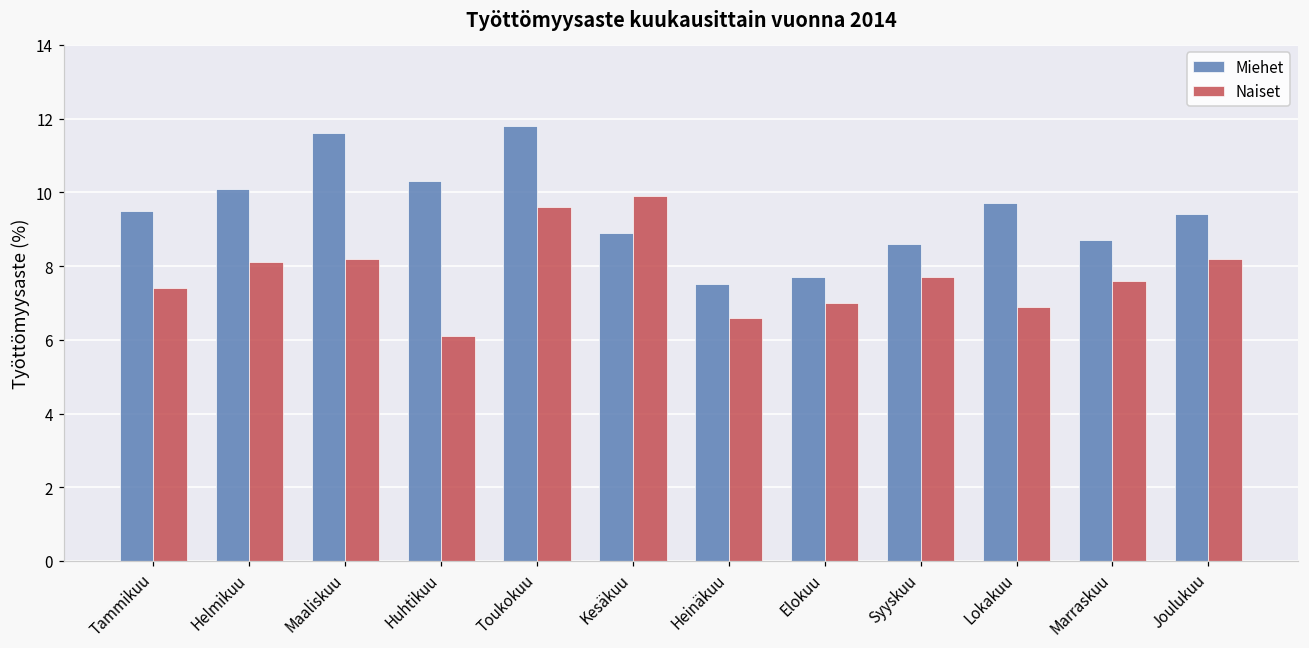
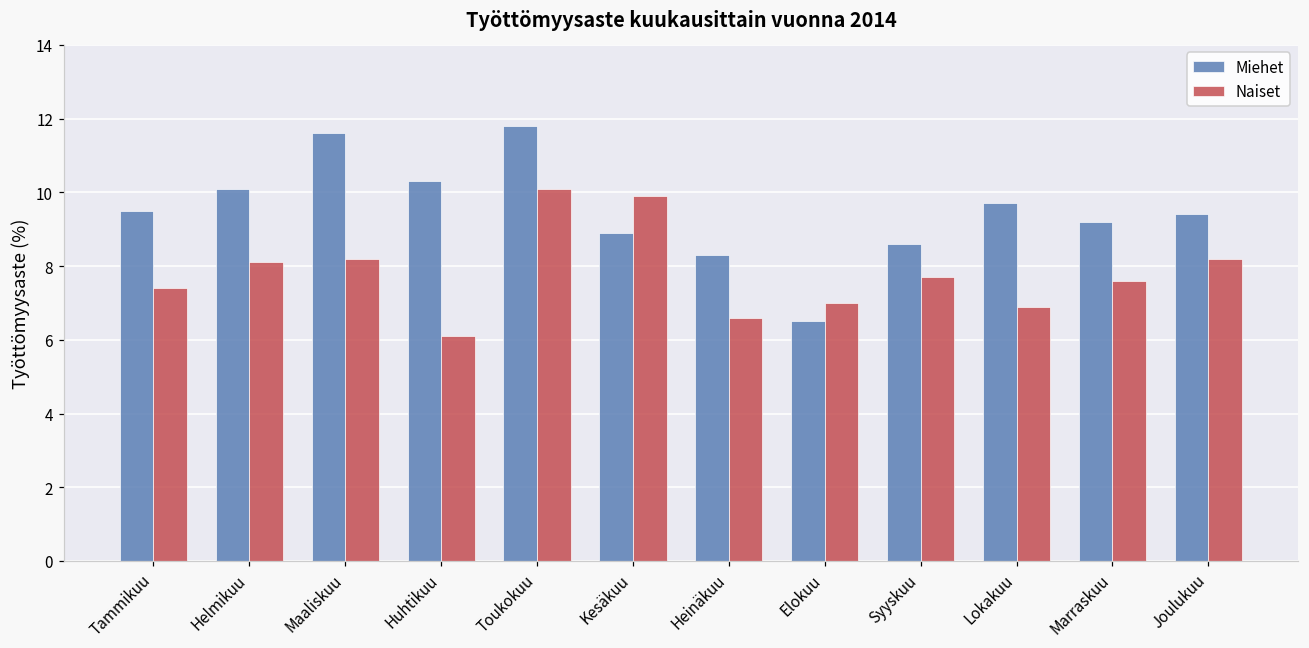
  {
    "Miehet": {
      "Tammikuu": 9.5,
      "Helmikuu": 10.1,
      "Maaliskuu": 11.6,
      "Huhtikuu": 10.3,
      "Toukokuu": 11.8,
      "Kesäkuu": 8.9,
-     "Heinäkuu": 7.5,
-     "Elokuu": 7.7,
+     "Heinäkuu": 8.3,
+     "Elokuu": 6.5,
      "Syyskuu": 8.6,
      "Lokakuu": 9.7,
-     "Marraskuu": 8.7,
+     "Marraskuu": 9.2,
      "Joulukuu": 9.4
    },
    "Naiset": {
      "Tammikuu": 7.4,
      "Helmikuu": 8.1,
      "Maaliskuu": 8.2,
      "Huhtikuu": 6.1,
-     "Toukokuu": 9.6,
+     "Toukokuu": 10.1,
      "Kesäkuu": 9.9,
      "Heinäkuu": 6.6,
      "Elokuu": 7.0,
      "Syyskuu": 7.7,
      "Lokakuu": 6.9,
      "Marraskuu": 7.6,
      "Joulukuu": 8.2
    }
  }
